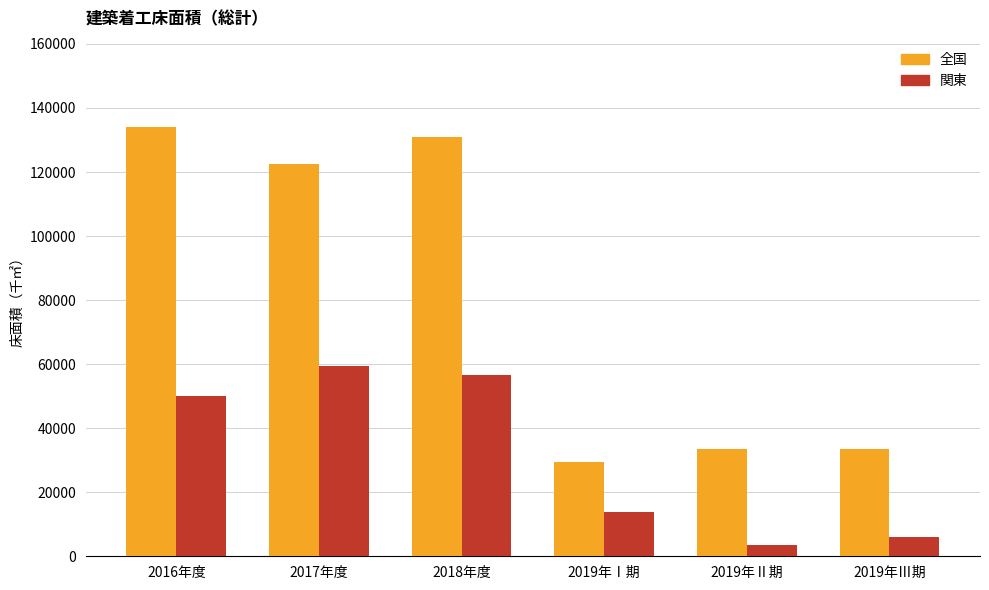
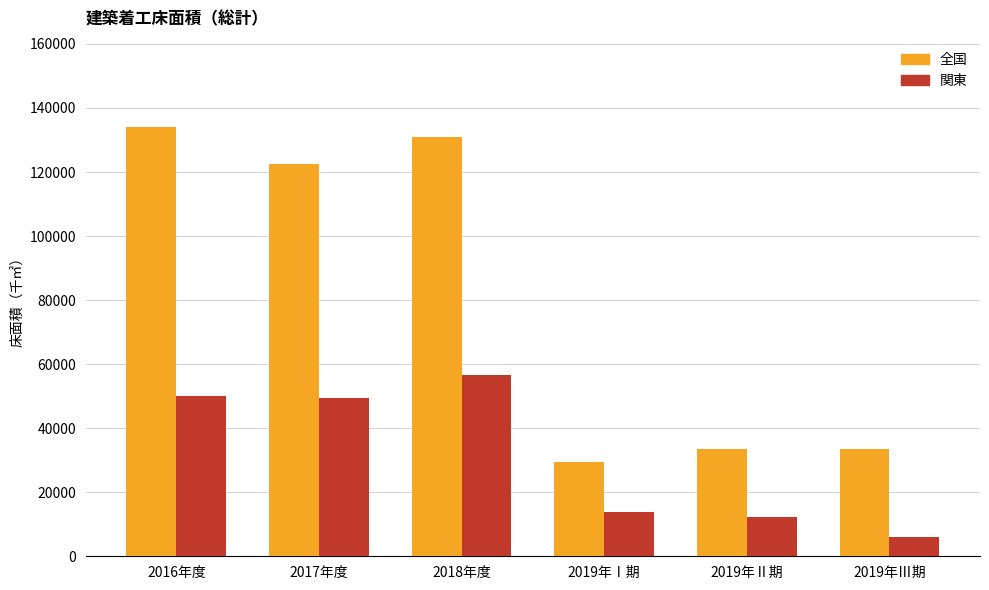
  {
    "全国": {
      "2016年度": 134000,
      "2017年度": 122000,
      "2018年度": 131000,
      "2019年Ⅰ期": 29000,
      "2019年Ⅱ期": 34000,
      "2019年Ⅲ期": 33000
    },
    "関東": {
      "2016年度": 50000,
-     "2017年度": 60000,
+     "2017年度": 50000,
      "2018年度": 57000,
      "2019年Ⅰ期": 14000,
-     "2019年Ⅱ期": 4000,
+     "2019年Ⅱ期": 12000,
      "2019年Ⅲ期": 6000
    }
  }
